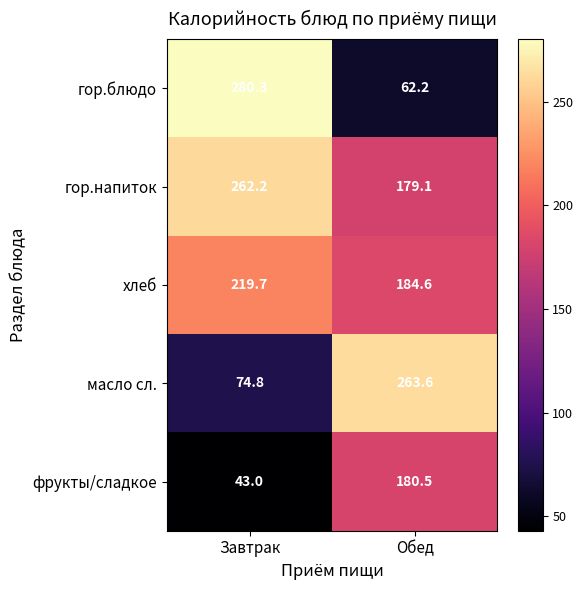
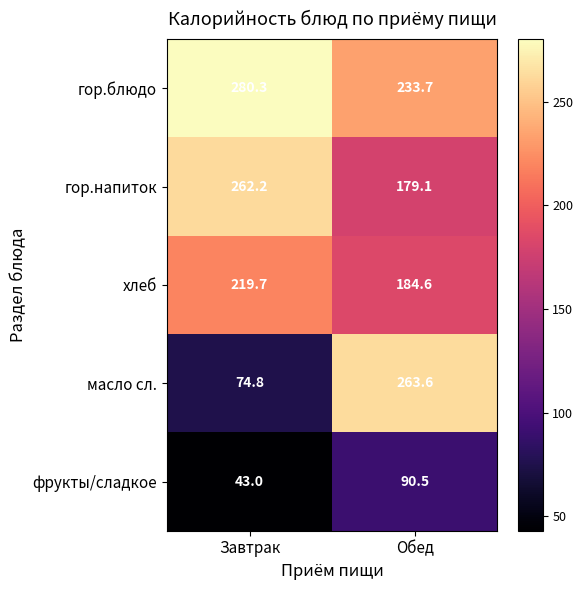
  {
    "гор.блюдо": {
      "Завтрак": 280.3,
-     "Обед": 62.2
+     "Обед": 233.7
    },
    "гор.напиток": {
      "Завтрак": 262.2,
      "Обед": 179.1
    },
    "хлеб": {
      "Завтрак": 219.7,
      "Обед": 184.6
    },
    "масло сл.": {
      "Завтрак": 74.8,
      "Обед": 263.6
    },
    "фрукты/сладкое": {
      "Завтрак": 43.0,
-     "Обед": 180.5
+     "Обед": 90.5
    }
  }
